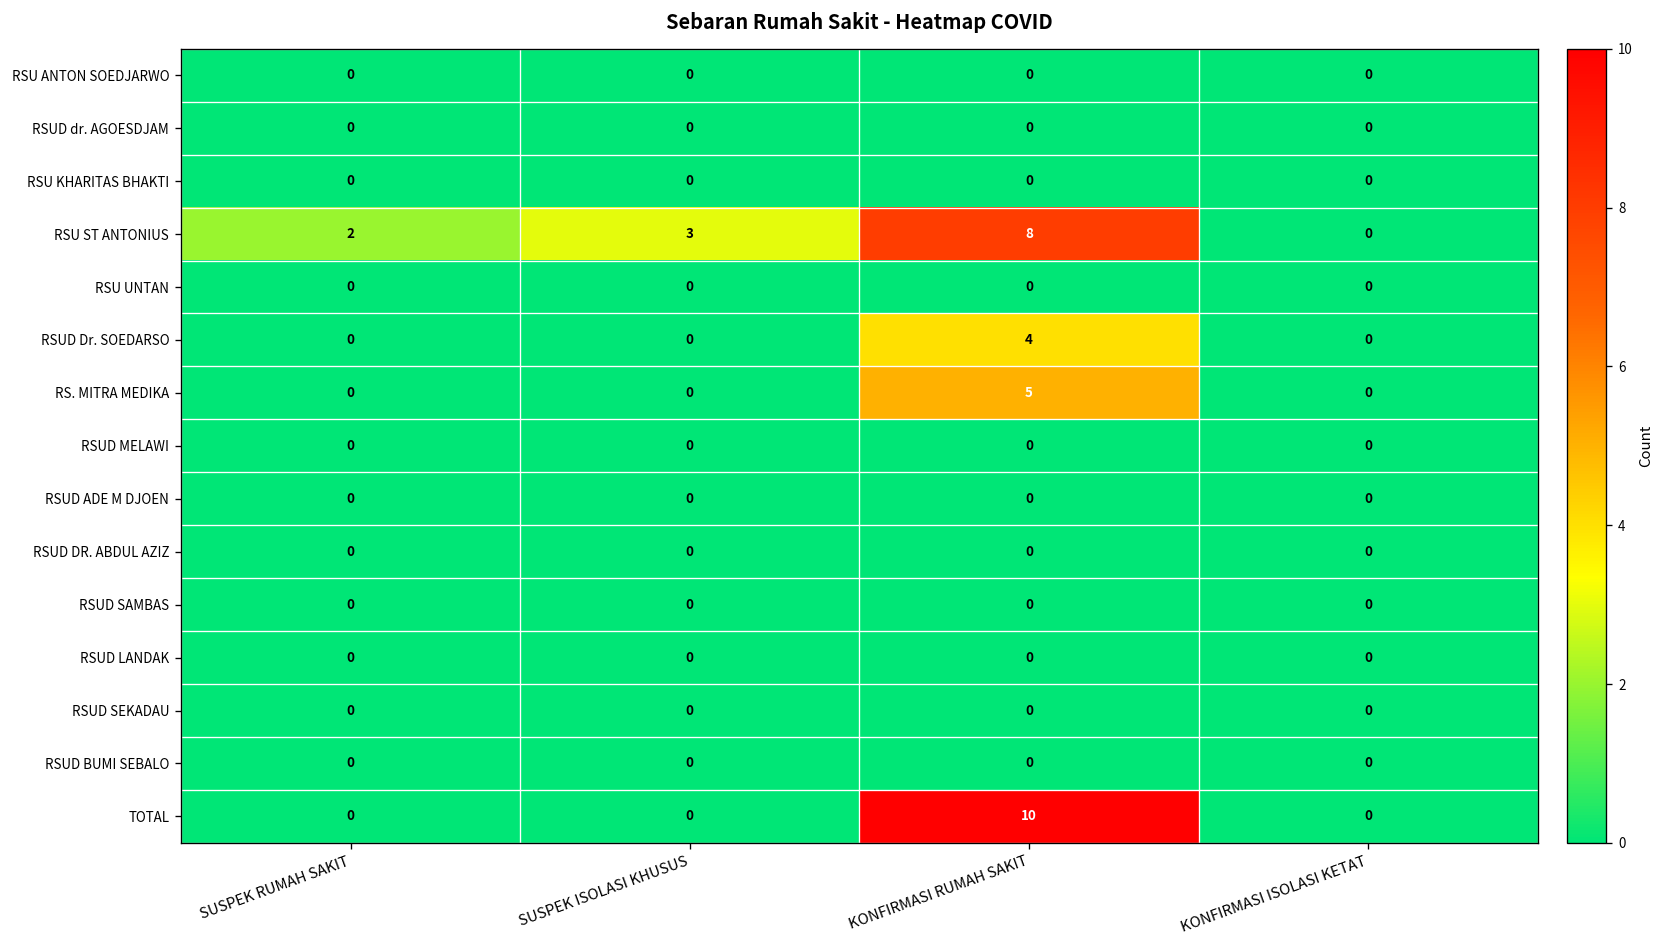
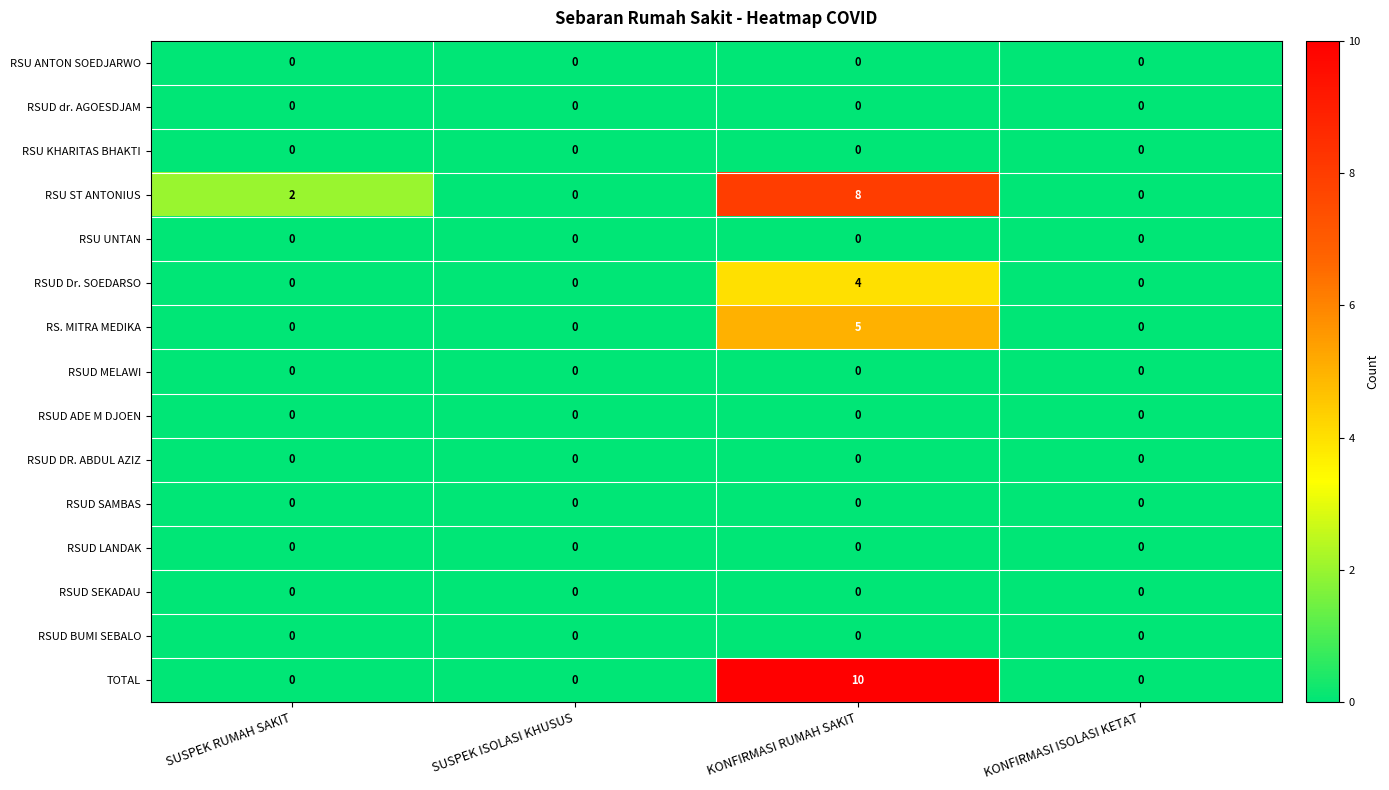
  {
    "RSU ANTON SOEDJARWO": {
      "SUSPEK RUMAH SAKIT": 0,
      "SUSPEK ISOLASI KHUSUS": 0,
      "KONFIRMASI RUMAH SAKIT": 0,
      "KONFIRMASI ISOLASI KETAT": 0
    },
    "RSUD dr. AGOESDJAM": {
      "SUSPEK RUMAH SAKIT": 0,
      "SUSPEK ISOLASI KHUSUS": 0,
      "KONFIRMASI RUMAH SAKIT": 0,
      "KONFIRMASI ISOLASI KETAT": 0
    },
    "RSU KHARITAS BHAKTI": {
      "SUSPEK RUMAH SAKIT": 0,
      "SUSPEK ISOLASI KHUSUS": 0,
      "KONFIRMASI RUMAH SAKIT": 0,
      "KONFIRMASI ISOLASI KETAT": 0
    },
    "RSU ST ANTONIUS": {
      "SUSPEK RUMAH SAKIT": 2,
-     "SUSPEK ISOLASI KHUSUS": 3,
+     "SUSPEK ISOLASI KHUSUS": 0,
      "KONFIRMASI RUMAH SAKIT": 8,
      "KONFIRMASI ISOLASI KETAT": 0
    },
    "RSU UNTAN": {
      "SUSPEK RUMAH SAKIT": 0,
      "SUSPEK ISOLASI KHUSUS": 0,
      "KONFIRMASI RUMAH SAKIT": 0,
      "KONFIRMASI ISOLASI KETAT": 0
    },
    "RSUD Dr. SOEDARSO": {
      "SUSPEK RUMAH SAKIT": 0,
      "SUSPEK ISOLASI KHUSUS": 0,
      "KONFIRMASI RUMAH SAKIT": 4,
      "KONFIRMASI ISOLASI KETAT": 0
    },
    "RS. MITRA MEDIKA": {
      "SUSPEK RUMAH SAKIT": 0,
      "SUSPEK ISOLASI KHUSUS": 0,
      "KONFIRMASI RUMAH SAKIT": 5,
      "KONFIRMASI ISOLASI KETAT": 0
    },
    "RSUD MELAWI": {
      "SUSPEK RUMAH SAKIT": 0,
      "SUSPEK ISOLASI KHUSUS": 0,
      "KONFIRMASI RUMAH SAKIT": 0,
      "KONFIRMASI ISOLASI KETAT": 0
    },
    "RSUD ADE M DJOEN": {
      "SUSPEK RUMAH SAKIT": 0,
      "SUSPEK ISOLASI KHUSUS": 0,
      "KONFIRMASI RUMAH SAKIT": 0,
      "KONFIRMASI ISOLASI KETAT": 0
    },
    "RSUD DR. ABDUL AZIZ": {
      "SUSPEK RUMAH SAKIT": 0,
      "SUSPEK ISOLASI KHUSUS": 0,
      "KONFIRMASI RUMAH SAKIT": 0,
      "KONFIRMASI ISOLASI KETAT": 0
    },
    "RSUD SAMBAS": {
      "SUSPEK RUMAH SAKIT": 0,
      "SUSPEK ISOLASI KHUSUS": 0,
      "KONFIRMASI RUMAH SAKIT": 0,
      "KONFIRMASI ISOLASI KETAT": 0
    },
    "RSUD LANDAK": {
      "SUSPEK RUMAH SAKIT": 0,
      "SUSPEK ISOLASI KHUSUS": 0,
      "KONFIRMASI RUMAH SAKIT": 0,
      "KONFIRMASI ISOLASI KETAT": 0
    },
    "RSUD SEKADAU": {
      "SUSPEK RUMAH SAKIT": 0,
      "SUSPEK ISOLASI KHUSUS": 0,
      "KONFIRMASI RUMAH SAKIT": 0,
      "KONFIRMASI ISOLASI KETAT": 0
    },
    "RSUD BUMI SEBALO": {
      "SUSPEK RUMAH SAKIT": 0,
      "SUSPEK ISOLASI KHUSUS": 0,
      "KONFIRMASI RUMAH SAKIT": 0,
      "KONFIRMASI ISOLASI KETAT": 0
    },
    "TOTAL": {
      "SUSPEK RUMAH SAKIT": 0,
      "SUSPEK ISOLASI KHUSUS": 0,
      "KONFIRMASI RUMAH SAKIT": 10,
      "KONFIRMASI ISOLASI KETAT": 0
    }
  }
